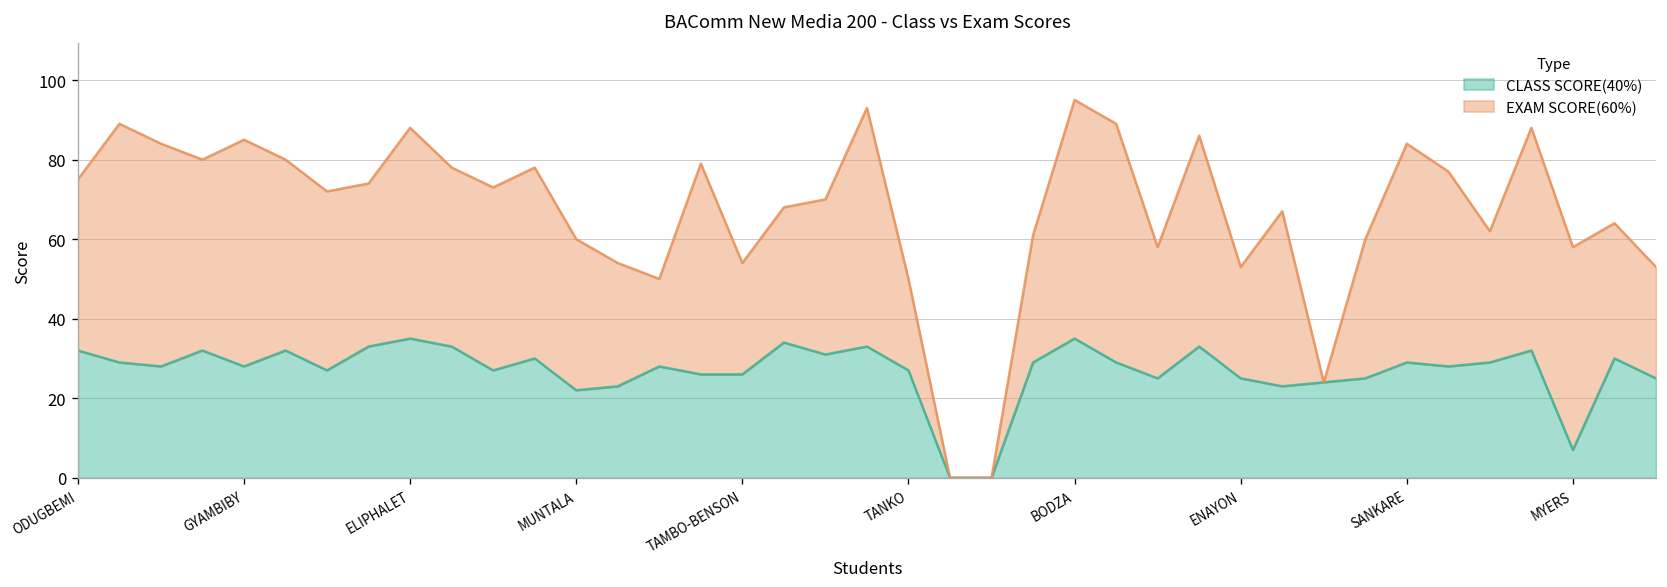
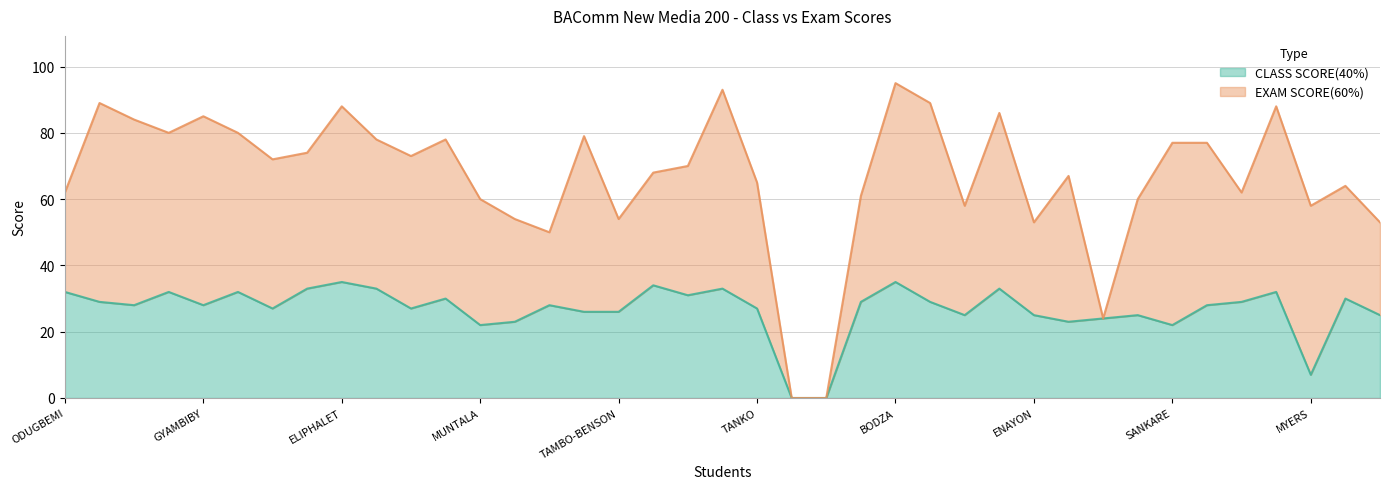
  {
    "CLASS SCORE(40%)": {
      "ODUGBEMI": 32,
      "GYAMBIBY": 28,
      "ELIPHALET": 35,
      "MUNTALA": 22,
      "TAMBO-BENSON": 26,
      "TANKO": 27,
      "BODZA": 35,
      "ENAYON": 25,
-     "SANKARE": 29,
+     "SANKARE": 22,
      "MYERS": 7
    },
    "EXAM SCORE(60%)": {
-     "ODUGBEMI": 43,
+     "ODUGBEMI": 30,
      "GYAMBIBY": 57,
      "ELIPHALET": 53,
      "MUNTALA": 38,
      "TAMBO-BENSON": 28,
-     "TANKO": 23,
+     "TANKO": 38,
      "BODZA": 60,
      "ENAYON": 28,
      "SANKARE": 55,
      "MYERS": 51
    }
  }
